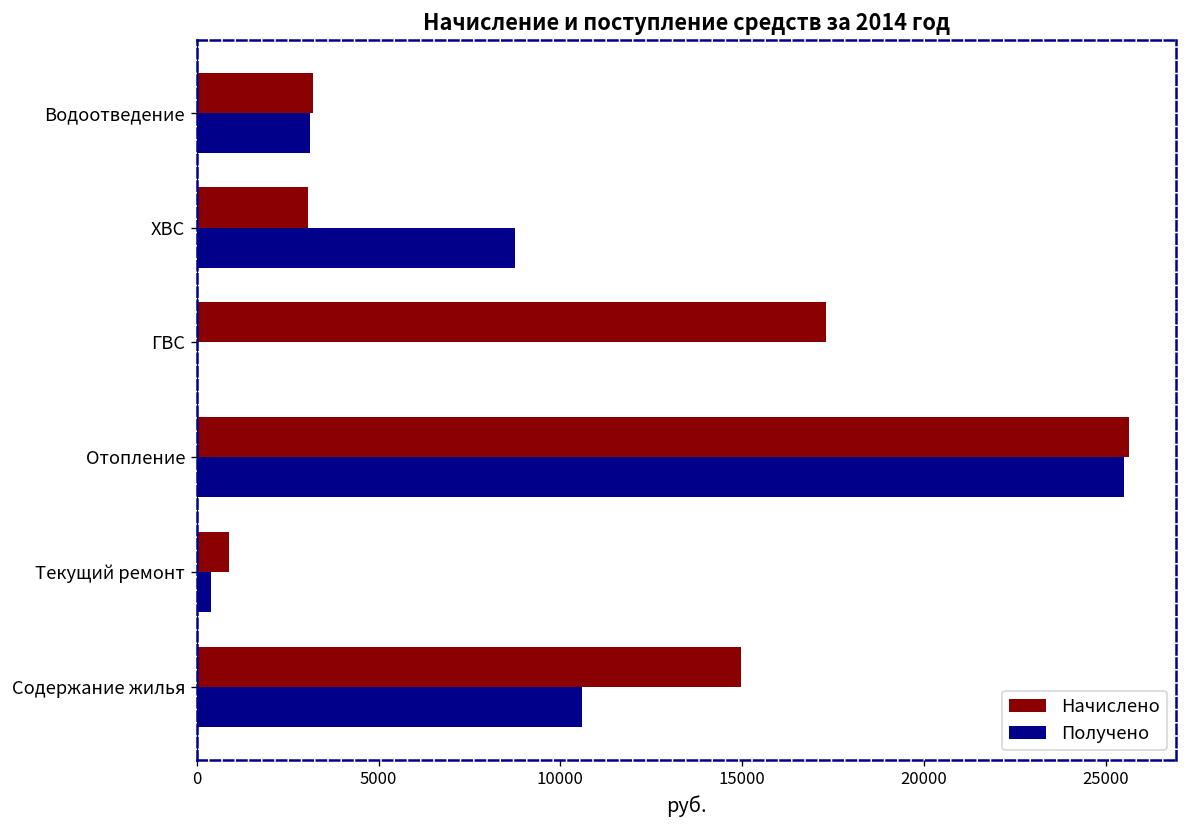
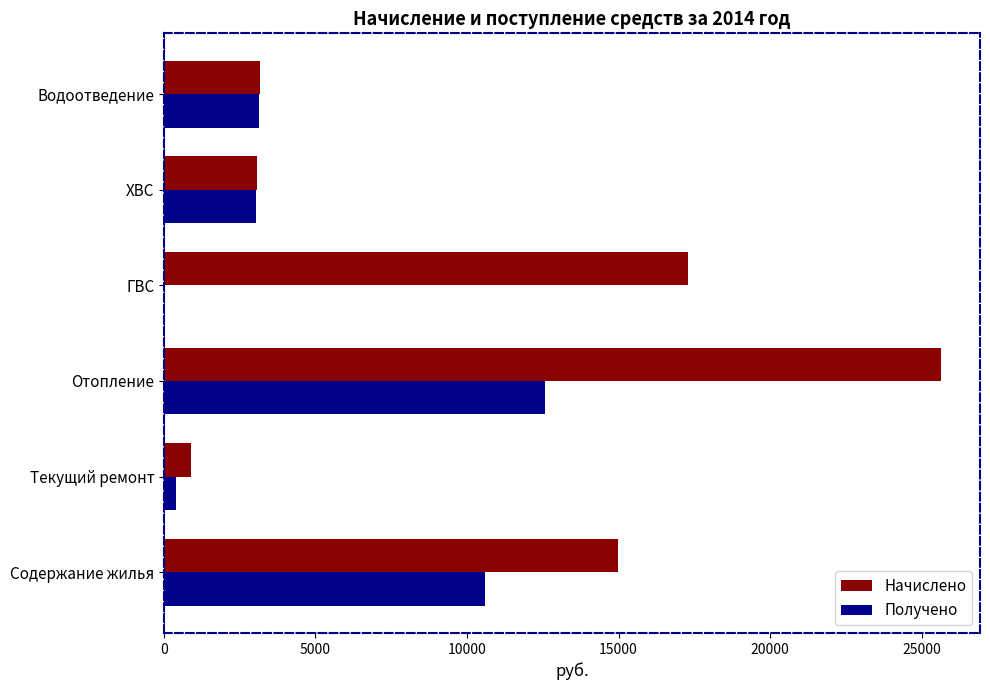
  {
    "Начислено": {
      "Водоотведение": 3200,
      "ХВС": 3100,
      "ГВС": 17300,
      "Отопление": 25600,
      "Текущий ремонт": 900,
      "Содержание жилья": 15000
    },
    "Получено": {
      "Водоотведение": 3100,
-     "ХВС": 8700,
+     "ХВС": 3000,
      "ГВС": 0,
-     "Отопление": 25500,
+     "Отопление": 12600,
      "Текущий ремонт": 400,
      "Содержание жилья": 10600
    }
  }
